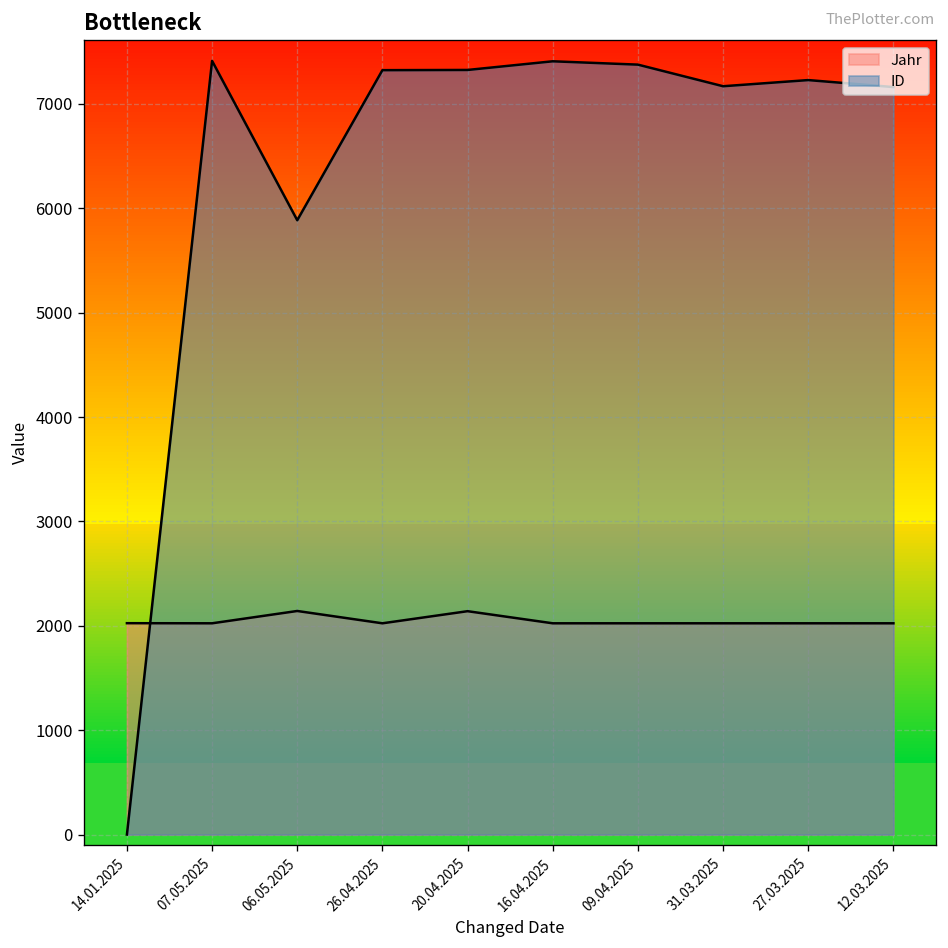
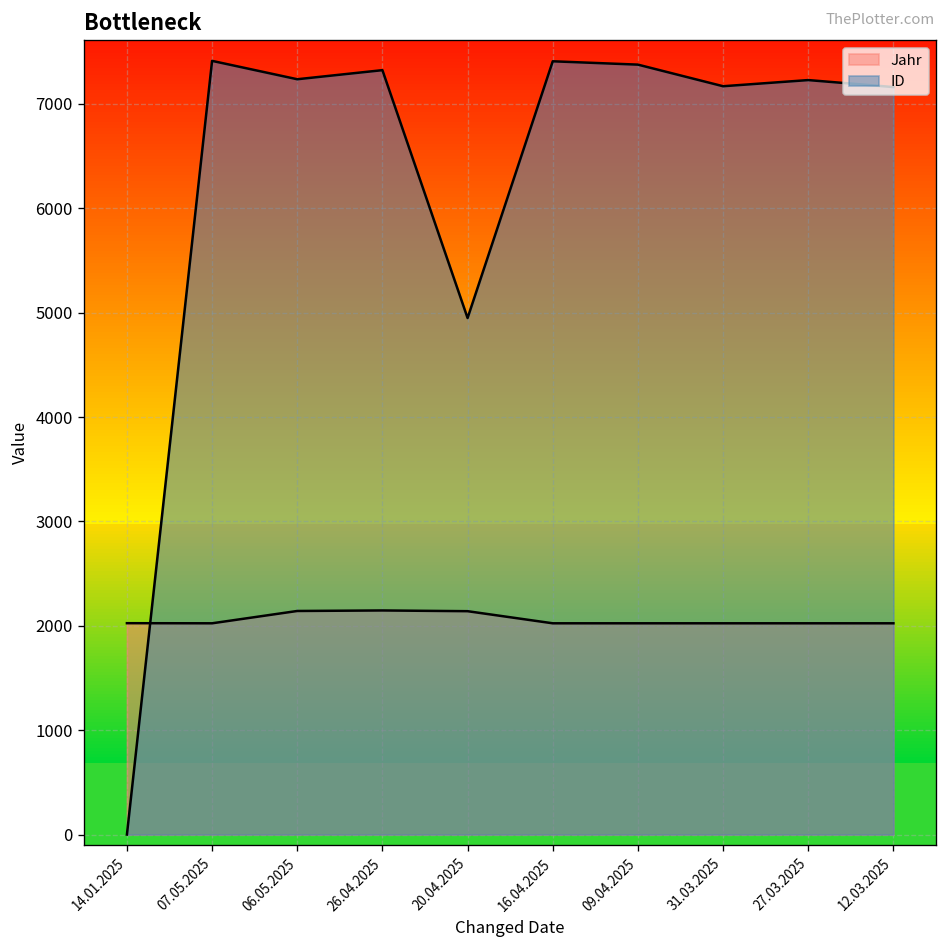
  {
    "Jahr": {
      "14.01.2025": 2000,
      "07.05.2025": 2000,
      "06.05.2025": 2100,
-     "26.04.2025": 2000,
+     "26.04.2025": 2100,
      "20.04.2025": 2100,
      "16.04.2025": 2000,
      "09.04.2025": 2000,
      "31.03.2025": 2000,
      "27.03.2025": 2000,
      "12.03.2025": 2000
    },
    "ID": {
      "14.01.2025": 0,
      "07.05.2025": 7400,
-     "06.05.2025": 5900,
+     "06.05.2025": 7200,
      "26.04.2025": 7300,
-     "20.04.2025": 7300,
+     "20.04.2025": 4900,
      "16.04.2025": 7400,
      "09.04.2025": 7400,
      "31.03.2025": 7200,
      "27.03.2025": 7200
    }
  }
